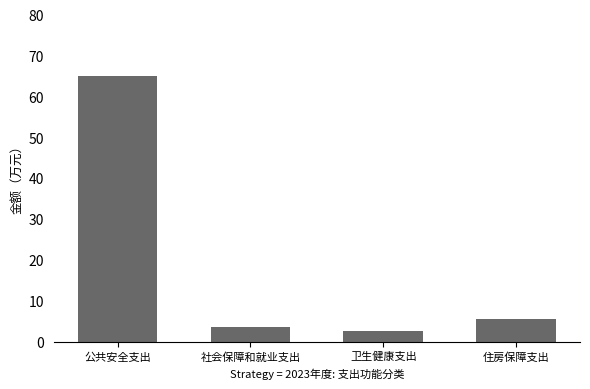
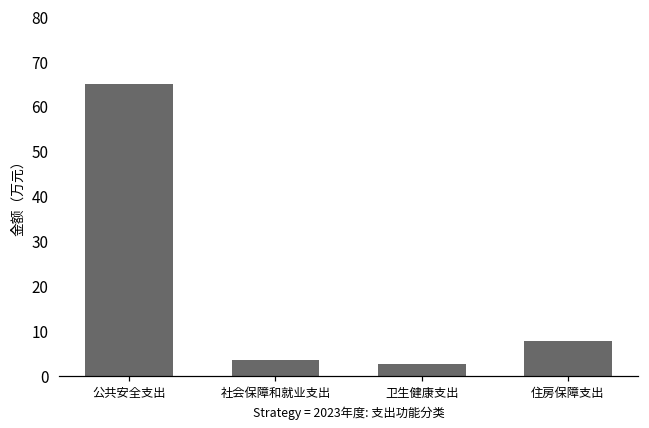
  {
    "公共安全支出": 65,
    "社会保障和就业支出": 4,
    "卫生健康支出": 3,
-   "住房保障支出": 6
+   "住房保障支出": 8
  }
